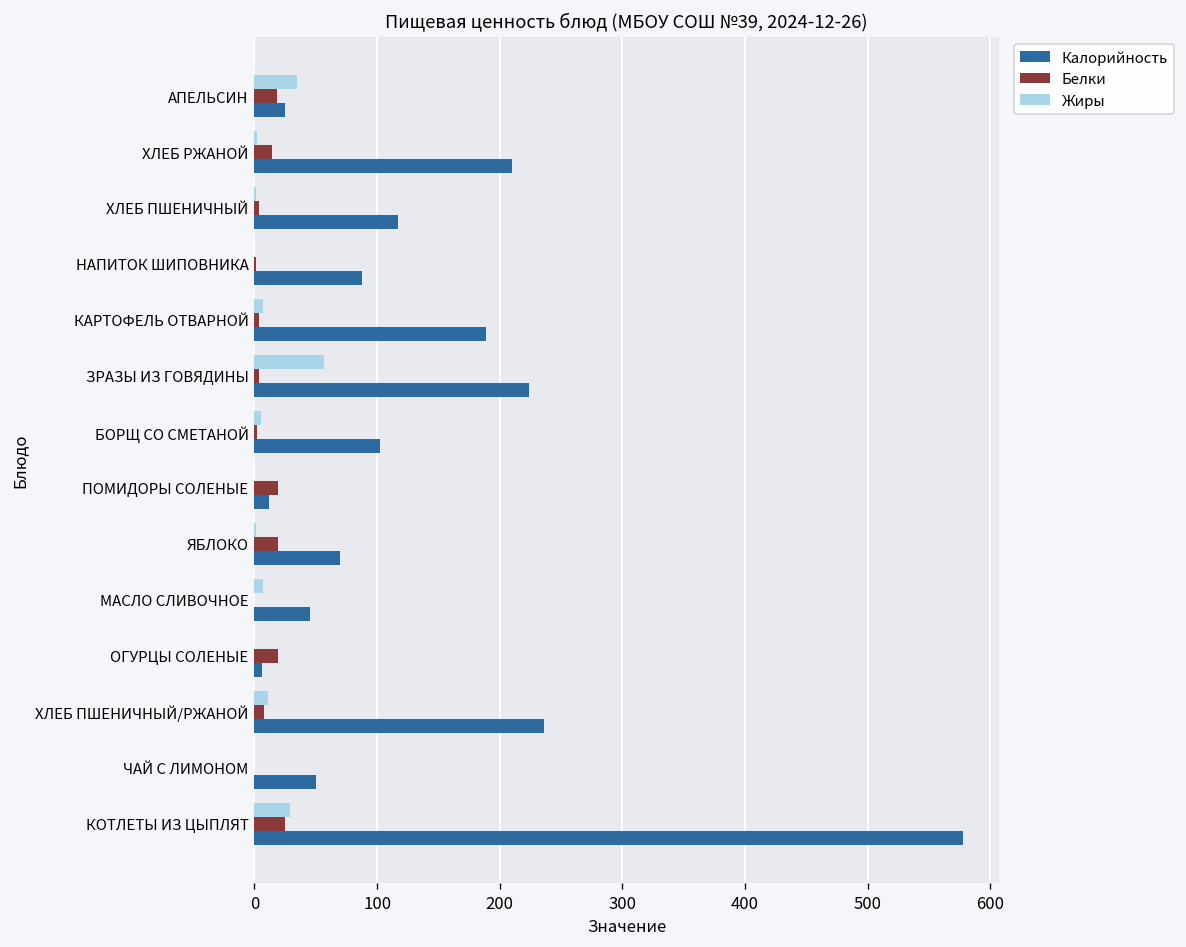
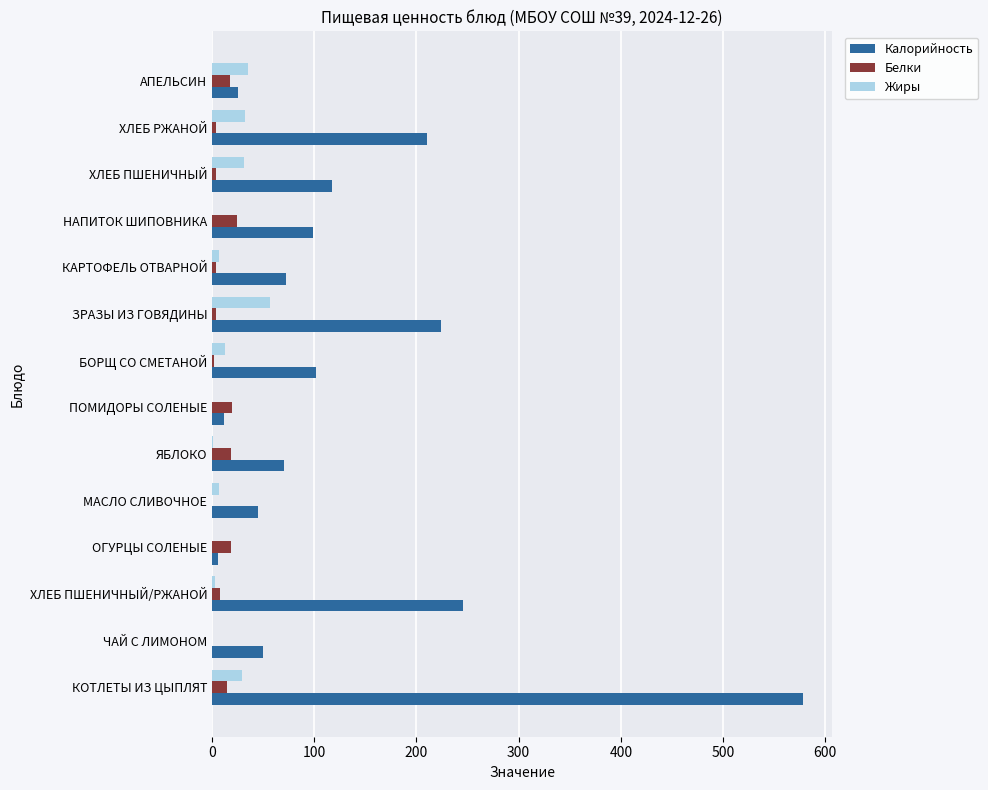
  {
    "Калорийность": {
      "АПЕЛЬСИН": 25,
      "ХЛЕБ РЖАНОЙ": 210,
      "ХЛЕБ ПШЕНИЧНЫЙ": 117,
-     "НАПИТОК ШИПОВНИКА": 88,
-     "КАРТОФЕЛЬ ОТВАРНОЙ": 189,
+     "НАПИТОК ШИПОВНИКА": 99,
+     "КАРТОФЕЛЬ ОТВАРНОЙ": 72,
      "ЗРАЗЫ ИЗ ГОВЯДИНЫ": 224,
      "БОРЩ СО СМЕТАНОЙ": 102,
      "ПОМИДОРЫ СОЛЕНЫЕ": 12,
      "ЯБЛОКО": 70,
      "МАСЛО СЛИВОЧНОЕ": 45,
      "ОГУРЦЫ СОЛЕНЫЕ": 6,
-     "ХЛЕБ ПШЕНИЧНЫЙ/РЖАНОЙ": 236,
+     "ХЛЕБ ПШЕНИЧНЫЙ/РЖАНОЙ": 246,
      "ЧАЙ С ЛИМОНОМ": 50,
      "КОТЛЕТЫ ИЗ ЦЫПЛЯТ": 578
    },
    "Белки": {
      "АПЕЛЬСИН": 18,
-     "ХЛЕБ РЖАНОЙ": 14,
+     "ХЛЕБ РЖАНОЙ": 4,
      "ХЛЕБ ПШЕНИЧНЫЙ": 4,
-     "НАПИТОК ШИПОВНИКА": 1,
+     "НАПИТОК ШИПОВНИКА": 24,
      "КАРТОФЕЛЬ ОТВАРНОЙ": 4,
      "ЗРАЗЫ ИЗ ГОВЯДИНЫ": 4,
      "ПОМИДОРЫ СОЛЕНЫЕ": 19,
      "ЯБЛОКО": 19,
      "МАСЛО СЛИВОЧНОЕ": 0,
      "ОГУРЦЫ СОЛЕНЫЕ": 19,
      "ХЛЕБ ПШЕНИЧНЫЙ/РЖАНОЙ": 8,
      "ЧАЙ С ЛИМОНОМ": 0,
-     "КОТЛЕТЫ ИЗ ЦЫПЛЯТ": 25
+     "КОТЛЕТЫ ИЗ ЦЫПЛЯТ": 15
    },
    "Жиры": {
      "АПЕЛЬСИН": 35,
-     "ХЛЕБ РЖАНОЙ": 2,
-     "ХЛЕБ ПШЕНИЧНЫЙ": 1,
+     "ХЛЕБ РЖАНОЙ": 32,
+     "ХЛЕБ ПШЕНИЧНЫЙ": 31,
      "НАПИТОК ШИПОВНИКА": 0,
      "КАРТОФЕЛЬ ОТВАРНОЙ": 7,
      "ЗРАЗЫ ИЗ ГОВЯДИНЫ": 57,
-     "БОРЩ СО СМЕТАНОЙ": 5,
+     "БОРЩ СО СМЕТАНОЙ": 13,
      "ПОМИДОРЫ СОЛЕНЫЕ": 0,
      "МАСЛО СЛИВОЧНОЕ": 7,
      "ОГУРЦЫ СОЛЕНЫЕ": 0,
-     "ХЛЕБ ПШЕНИЧНЫЙ/РЖАНОЙ": 11,
+     "ХЛЕБ ПШЕНИЧНЫЙ/РЖАНОЙ": 3,
      "ЧАЙ С ЛИМОНОМ": 0,
      "КОТЛЕТЫ ИЗ ЦЫПЛЯТ": 29
    }
  }
